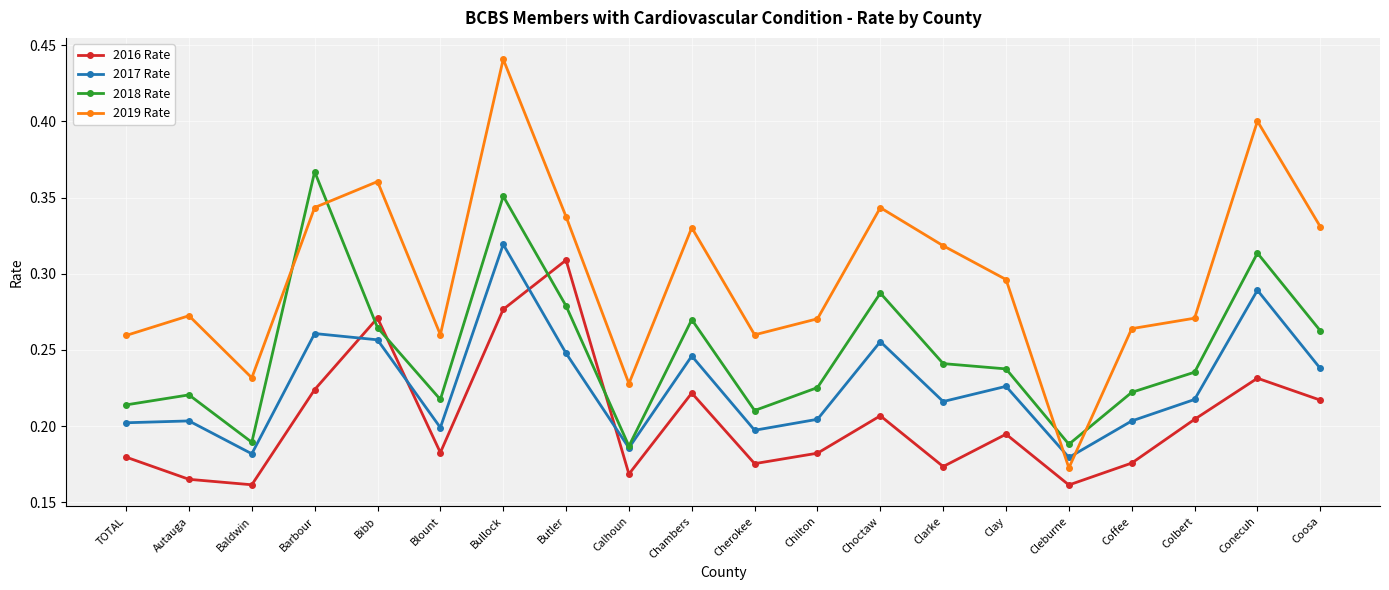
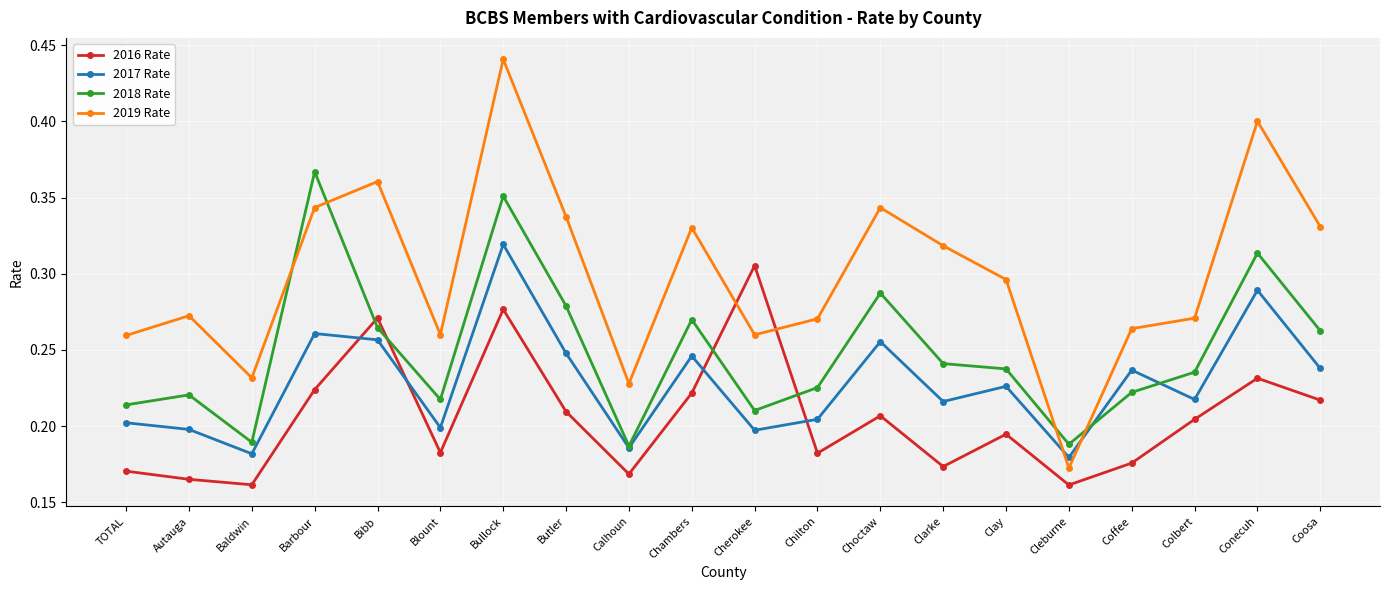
  {
    "2016 Rate": {
-     "TOTAL": 0.180,
+     "TOTAL": 0.170,
      "Autauga": 0.165,
      "Baldwin": 0.161,
      "Barbour": 0.224,
      "Bibb": 0.271,
      "Blount": 0.183,
      "Bullock": 0.277,
-     "Butler": 0.309,
+     "Butler": 0.209,
      "Calhoun": 0.168,
      "Chambers": 0.222,
-     "Cherokee": 0.175,
+     "Cherokee": 0.305,
      "Chilton": 0.182,
      "Choctaw": 0.207,
      "Clarke": 0.173,
      "Clay": 0.195,
      "Cleburne": 0.161,
      "Coffee": 0.176,
      "Colbert": 0.204,
      "Conecuh": 0.231,
      "Coosa": 0.217
    },
    "2017 Rate": {
      "TOTAL": 0.202,
-     "Autauga": 0.203,
+     "Autauga": 0.198,
      "Baldwin": 0.182,
      "Barbour": 0.261,
      "Bibb": 0.257,
      "Blount": 0.199,
      "Bullock": 0.319,
      "Butler": 0.248,
      "Chambers": 0.246,
      "Cherokee": 0.197,
      "Chilton": 0.204,
      "Choctaw": 0.255,
      "Clarke": 0.216,
      "Clay": 0.226,
      "Cleburne": 0.179,
-     "Coffee": 0.203,
+     "Coffee": 0.237,
      "Colbert": 0.217,
      "Conecuh": 0.289,
      "Coosa": 0.238
    },
    "2018 Rate": {
      "TOTAL": 0.214,
      "Autauga": 0.220,
      "Baldwin": 0.189,
      "Barbour": 0.367,
      "Bibb": 0.265,
      "Blount": 0.217,
      "Bullock": 0.351,
      "Butler": 0.279,
      "Chambers": 0.270,
      "Cherokee": 0.210,
      "Chilton": 0.225,
      "Choctaw": 0.287,
      "Clarke": 0.241,
      "Clay": 0.238,
      "Cleburne": 0.188,
      "Coffee": 0.222,
      "Colbert": 0.235,
      "Conecuh": 0.314,
      "Coosa": 0.263
    },
    "2019 Rate": {
      "TOTAL": 0.259,
      "Autauga": 0.272,
      "Baldwin": 0.232,
      "Barbour": 0.343,
      "Bibb": 0.361,
      "Blount": 0.260,
      "Bullock": 0.441,
      "Butler": 0.337,
      "Calhoun": 0.228,
      "Chambers": 0.330,
      "Cherokee": 0.260,
      "Chilton": 0.270,
      "Choctaw": 0.343,
      "Clarke": 0.318,
      "Clay": 0.296,
      "Cleburne": 0.173,
      "Coffee": 0.264,
      "Colbert": 0.271,
      "Conecuh": 0.400,
      "Coosa": 0.331
    }
  }
